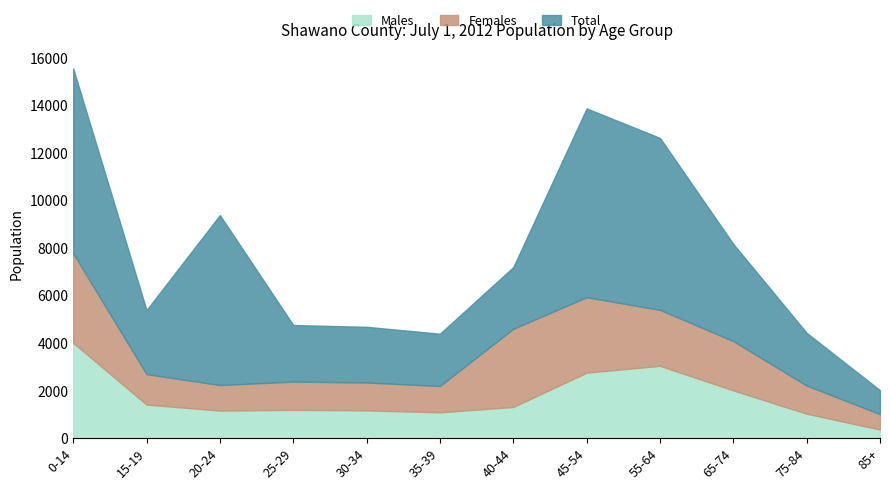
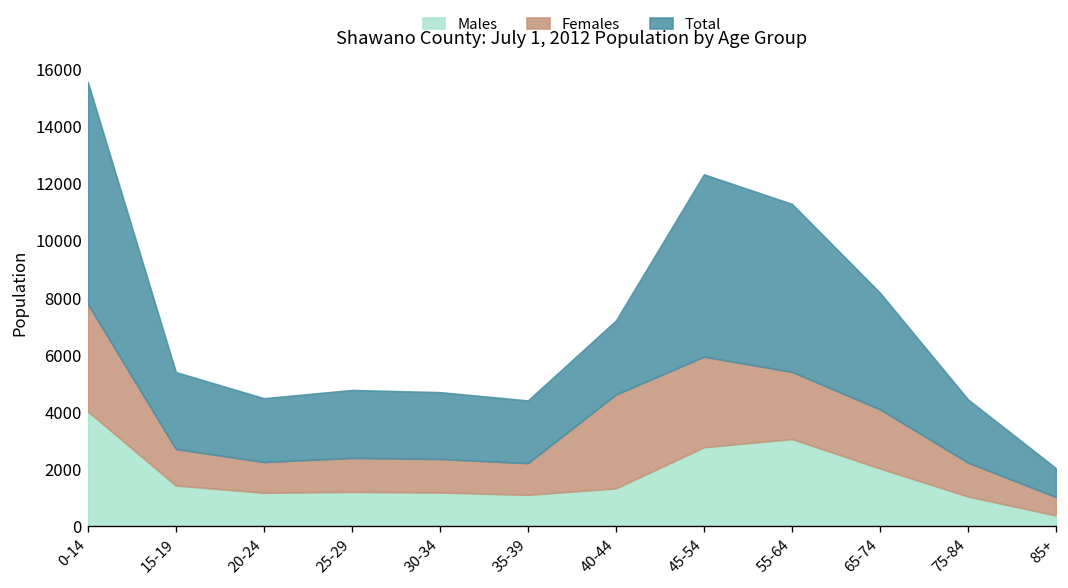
  {
    "Males": {
      "0-14": 4000,
      "15-19": 1400,
      "20-24": 1200,
      "25-29": 1200,
      "30-34": 1200,
      "35-39": 1100,
      "40-44": 1300,
      "45-54": 2800,
      "55-64": 3000,
      "65-74": 2000,
      "75-84": 1000,
      "85+": 400
    },
    "Females": {
      "0-14": 3800,
      "15-19": 1300,
      "20-24": 1100,
      "25-29": 1200,
      "30-34": 1200,
      "35-39": 1100,
      "40-44": 3300,
      "45-54": 3200,
      "55-64": 2400,
      "65-74": 2100,
      "75-84": 1200,
      "85+": 600
    },
    "Total": {
      "0-14": 7800,
      "15-19": 2700,
-     "20-24": 7100,
+     "20-24": 2200,
      "25-29": 2400,
      "30-34": 2300,
      "35-39": 2200,
      "40-44": 2600,
-     "45-54": 7900,
-     "55-64": 7200,
+     "45-54": 6400,
+     "55-64": 5900,
      "65-74": 4100,
      "75-84": 2200,
      "85+": 1000
    }
  }
